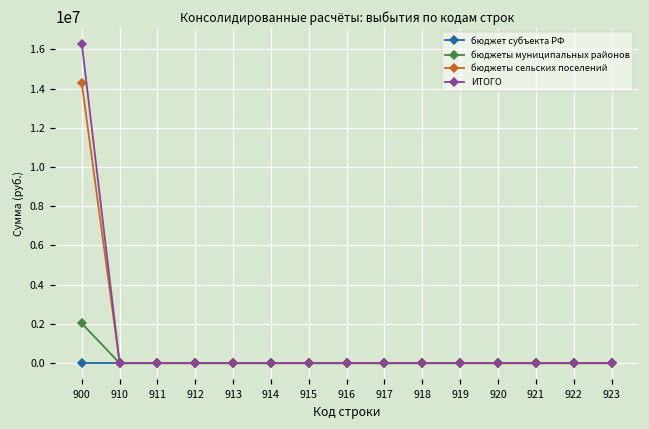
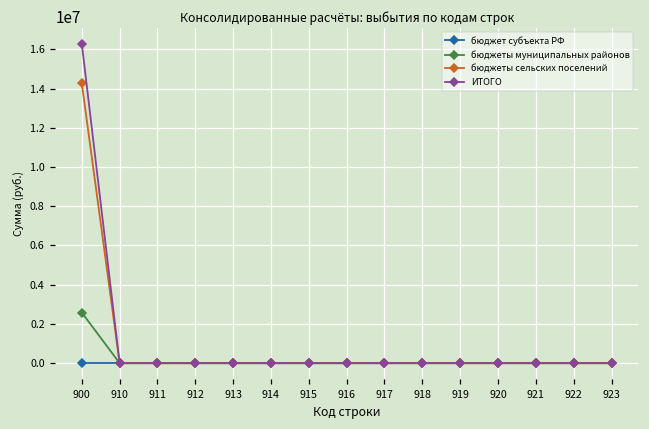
  {
    "бюджет субъекта РФ": {
      "900": 0
    },
    "бюджеты муниципальных районов": {
-     "900": 2000000
+     "900": 2600000
    },
    "бюджеты сельских поселений": {
      "900": 14300000
    },
    "ИТОГО": {
      "900": 16300000
    }
  }
